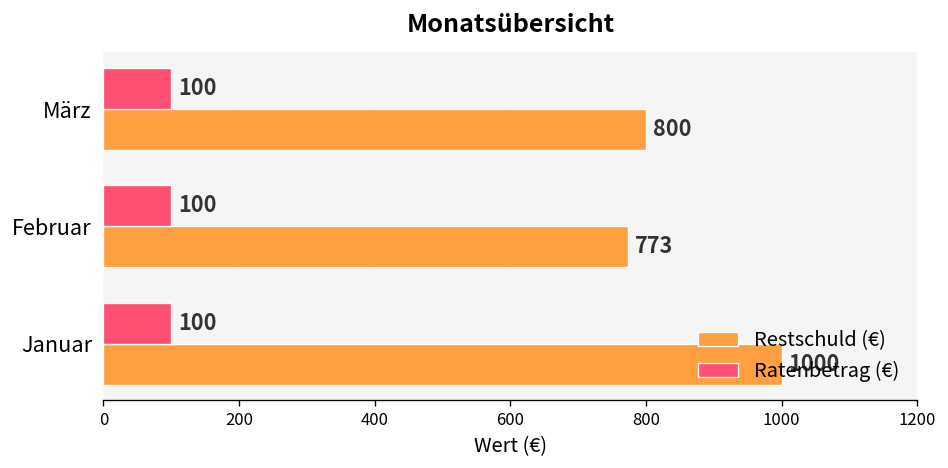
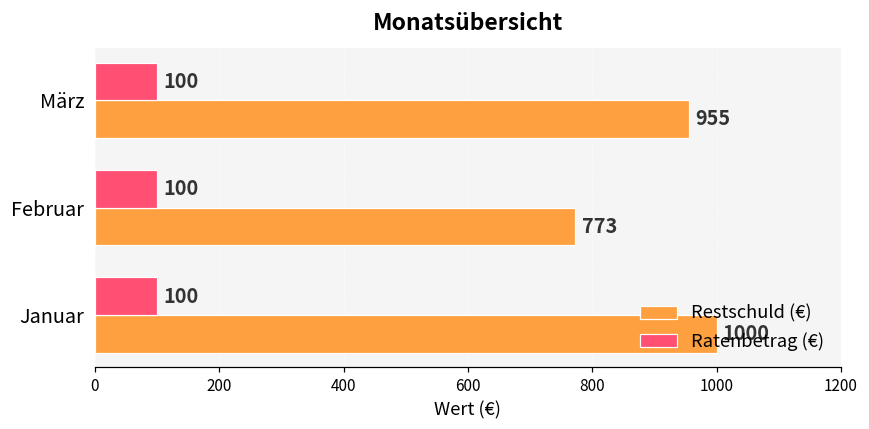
  {
    "Restschuld (€)": {
-     "März": 800,
+     "März": 955,
      "Februar": 773,
      "Januar": 1000
    },
    "Ratenbetrag (€)": {
      "März": 100,
      "Februar": 100,
      "Januar": 100
    }
  }
